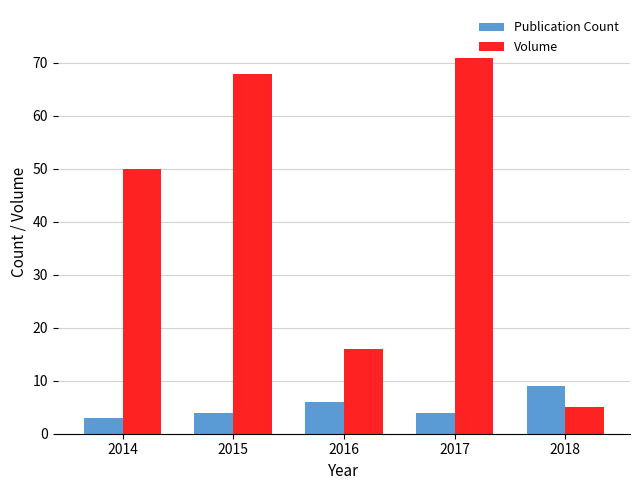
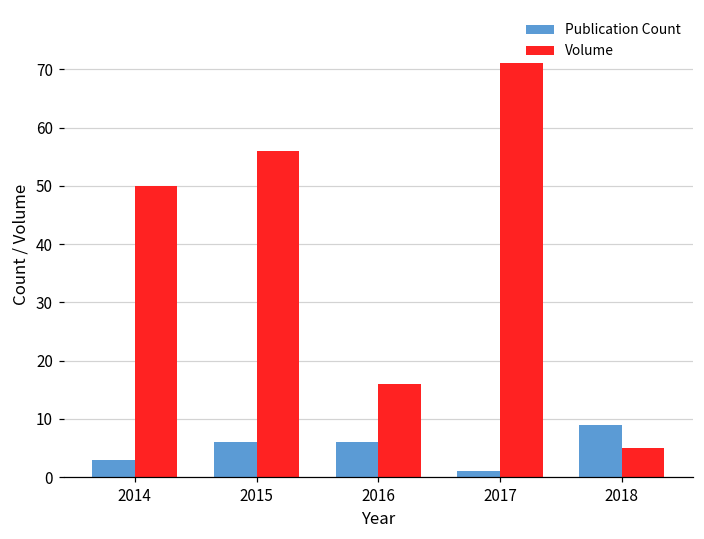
  {
    "Publication Count": {
      "2014": 3,
-     "2015": 4,
+     "2015": 6,
      "2016": 6,
-     "2017": 4,
+     "2017": 1,
      "2018": 9
    },
    "Volume": {
      "2014": 50,
-     "2015": 68,
+     "2015": 56,
      "2016": 16,
      "2017": 71,
      "2018": 5
    }
  }
